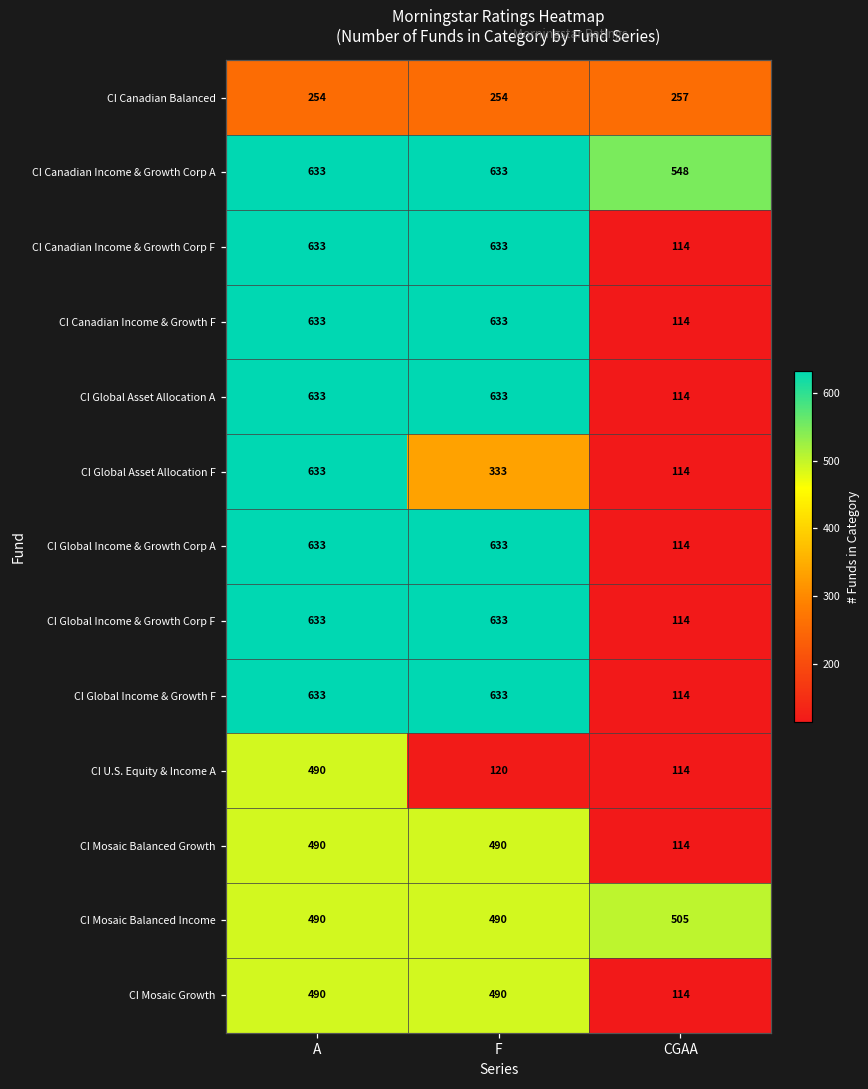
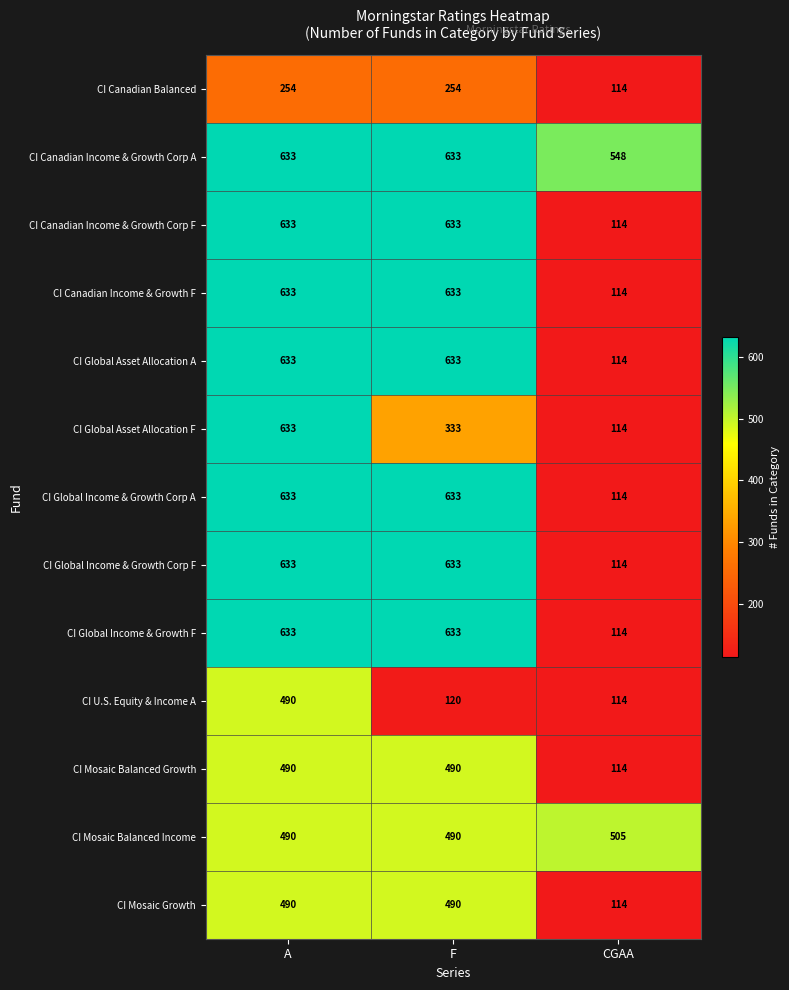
  {
    "CI Canadian Balanced": {
      "A": 254,
      "F": 254,
-     "CGAA": 257
+     "CGAA": 114
    },
    "CI Canadian Income & Growth Corp A": {
      "A": 633,
      "F": 633,
      "CGAA": 548
    },
    "CI Canadian Income & Growth Corp F": {
      "A": 633,
      "F": 633,
      "CGAA": 114
    },
    "CI Canadian Income & Growth F": {
      "A": 633,
      "F": 633,
      "CGAA": 114
    },
    "CI Global Asset Allocation A": {
      "A": 633,
      "F": 633,
      "CGAA": 114
    },
    "CI Global Asset Allocation F": {
      "A": 633,
      "F": 333,
      "CGAA": 114
    },
    "CI Global Income & Growth Corp A": {
      "A": 633,
      "F": 633,
      "CGAA": 114
    },
    "CI Global Income & Growth Corp F": {
      "A": 633,
      "F": 633,
      "CGAA": 114
    },
    "CI Global Income & Growth F": {
      "A": 633,
      "F": 633,
      "CGAA": 114
    },
    "CI U.S. Equity & Income A": {
      "A": 490,
      "F": 120,
      "CGAA": 114
    },
    "CI Mosaic Balanced Growth": {
      "A": 490,
      "F": 490,
      "CGAA": 114
    },
    "CI Mosaic Balanced Income": {
      "A": 490,
      "F": 490,
      "CGAA": 505
    },
    "CI Mosaic Growth": {
      "A": 490,
      "F": 490,
      "CGAA": 114
    }
  }
